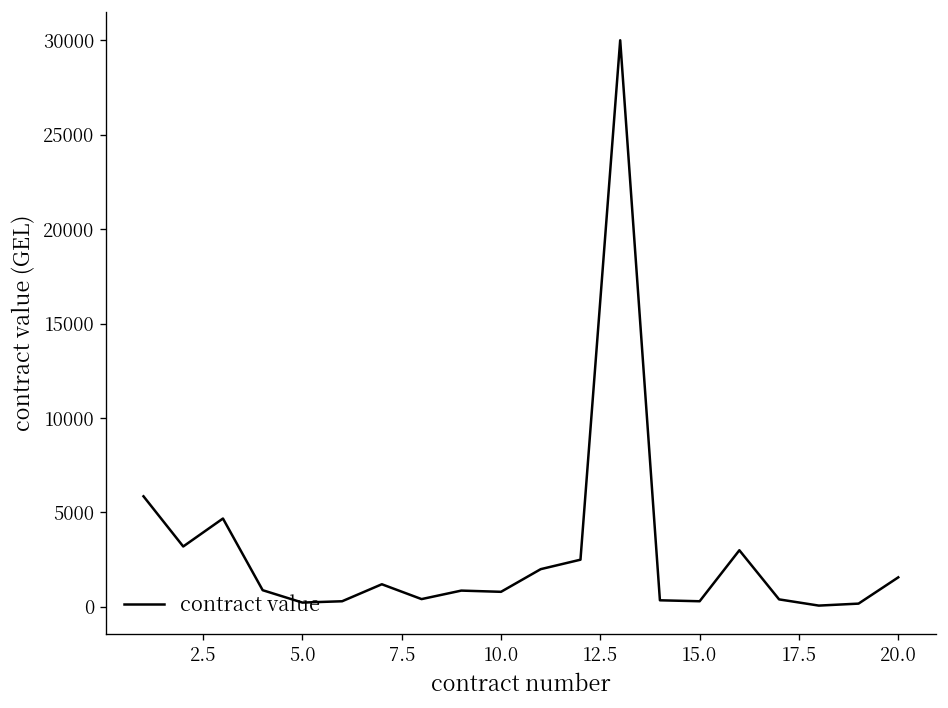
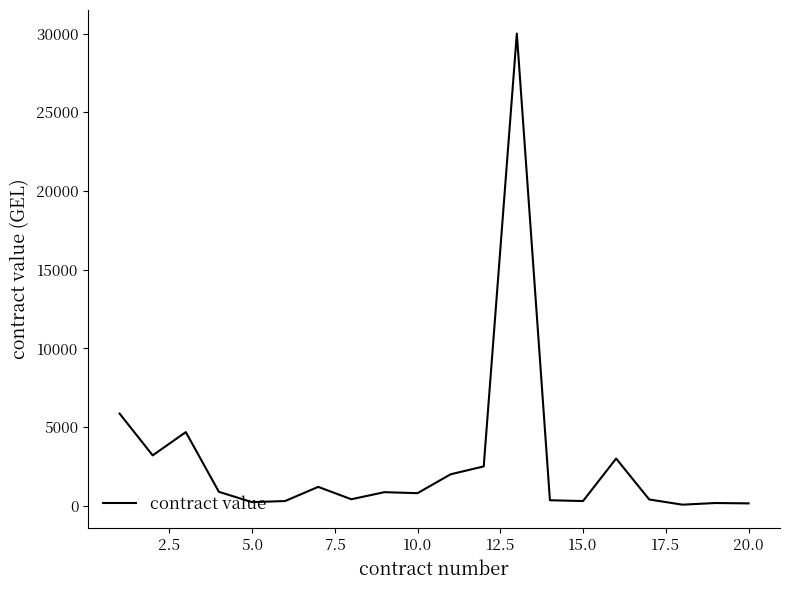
  {
    "5.0": 200,
    "10.0": 800,
    "15.0": 300,
-   "20.0": 1600
+   "20.0": 200
  }
